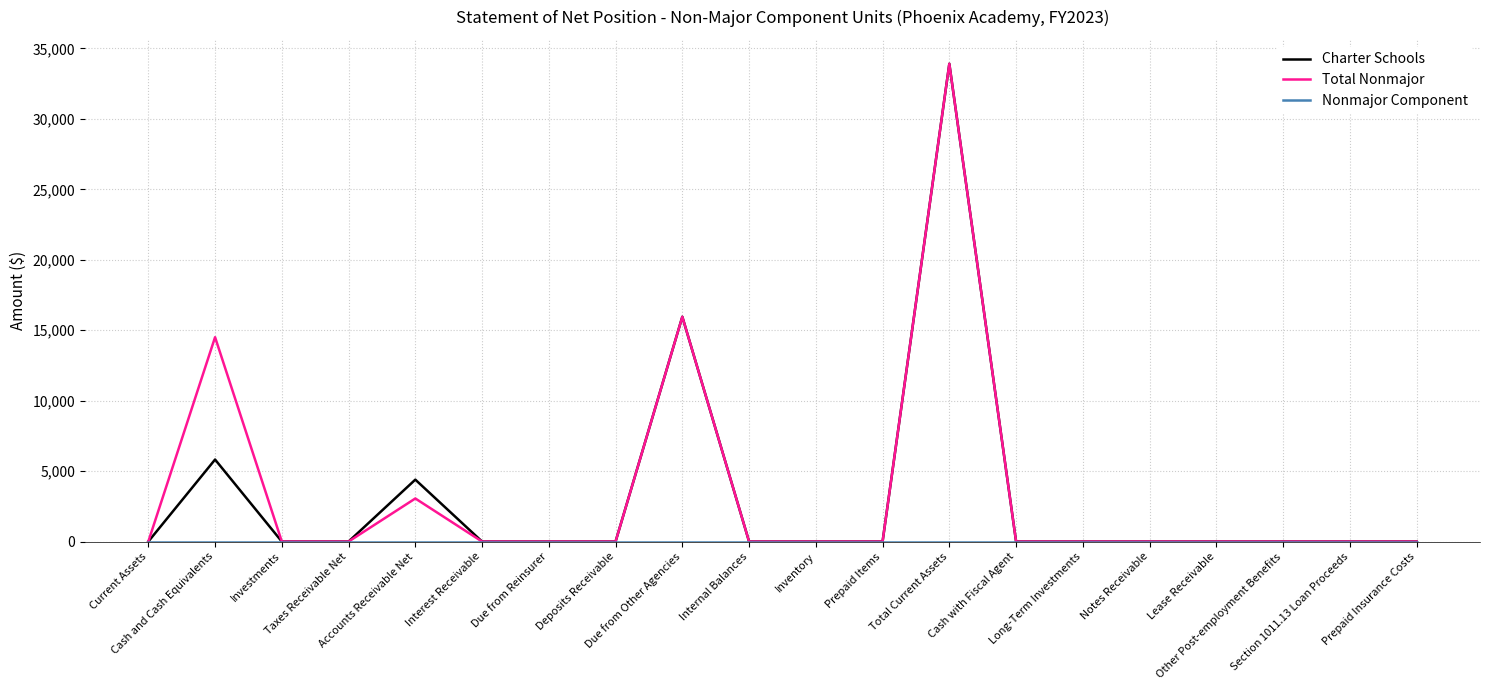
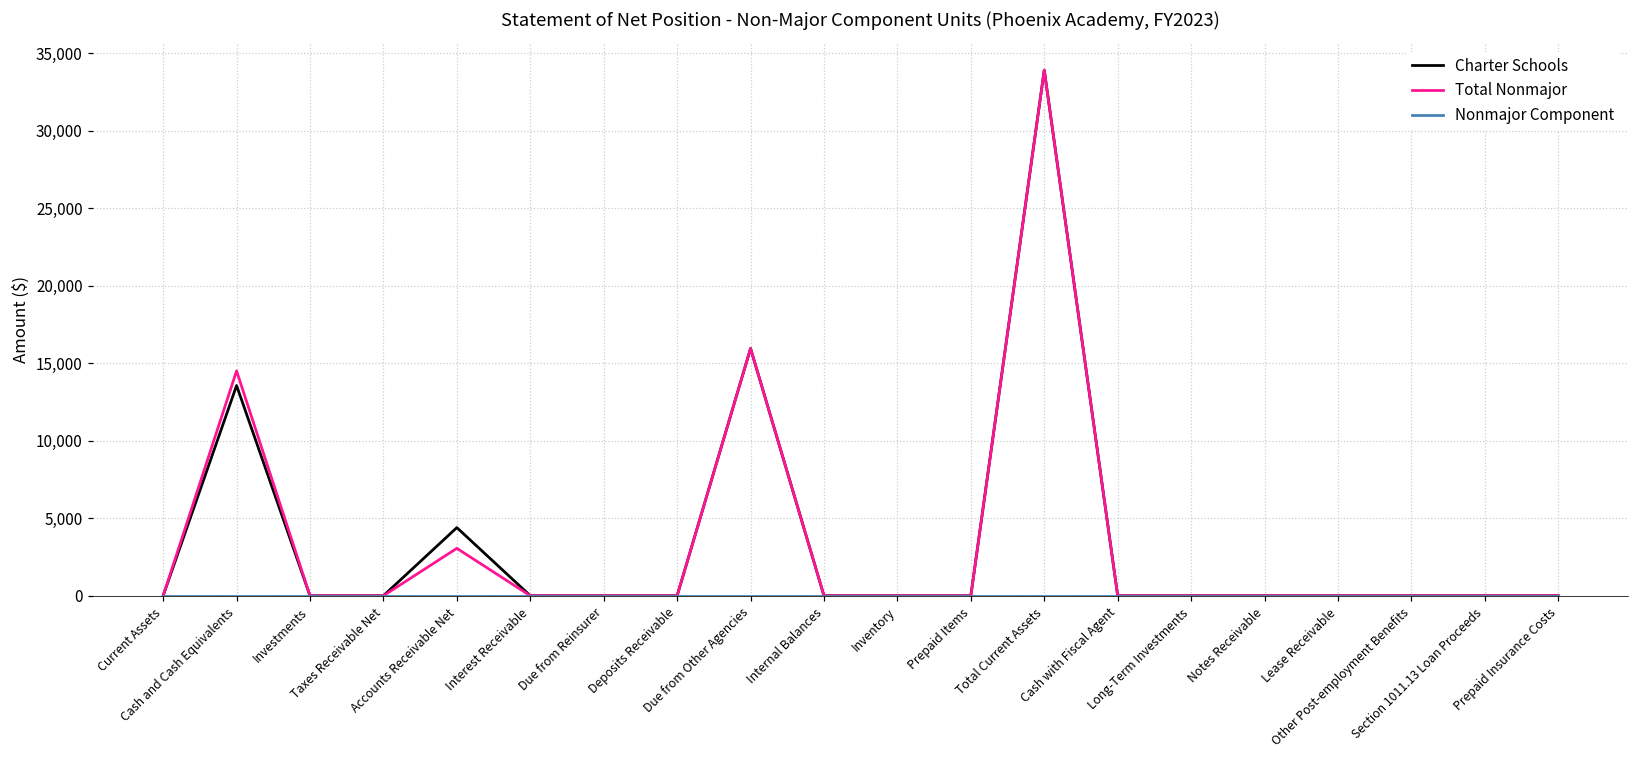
  {
    "Charter Schools": {
-     "Cash and Cash Equivalents": "5,800",
+     "Cash and Cash Equivalents": "13,600",
      "Accounts Receivable Net": "4,400"
    },
    "Total Nonmajor": {
      "Cash and Cash Equivalents": "14,500",
      "Accounts Receivable Net": "3,100"
    },
    "Nonmajor Component": {
      "Cash and Cash Equivalents": "0",
      "Accounts Receivable Net": "0",
      "Due from Other Agencies": "0",
      "Total Current Assets": "0"
    }
  }
